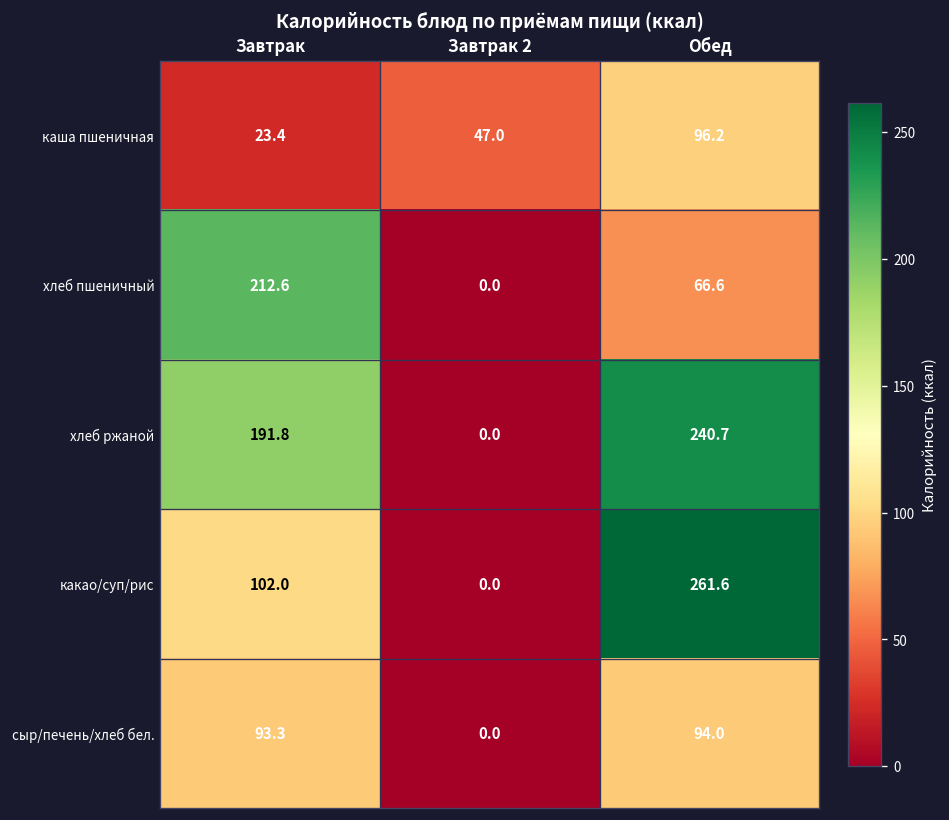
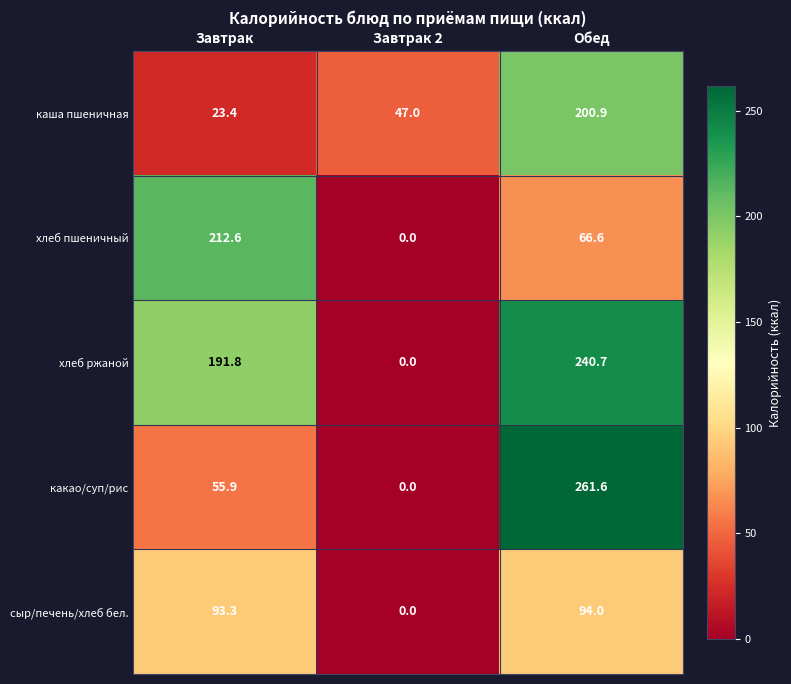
  {
    "каша пшеничная": {
      "Завтрак": 23.4,
      "Завтрак 2": 47.0,
-     "Обед": 96.2
+     "Обед": 200.9
    },
    "хлеб пшеничный": {
      "Завтрак": 212.6,
      "Завтрак 2": 0.0,
      "Обед": 66.6
    },
    "хлеб ржаной": {
      "Завтрак": 191.8,
      "Завтрак 2": 0.0,
      "Обед": 240.7
    },
    "какао/суп/рис": {
-     "Завтрак": 102.0,
+     "Завтрак": 55.9,
      "Завтрак 2": 0.0,
      "Обед": 261.6
    },
    "сыр/печень/хлеб бел.": {
      "Завтрак": 93.3,
      "Завтрак 2": 0.0,
      "Обед": 94.0
    }
  }
